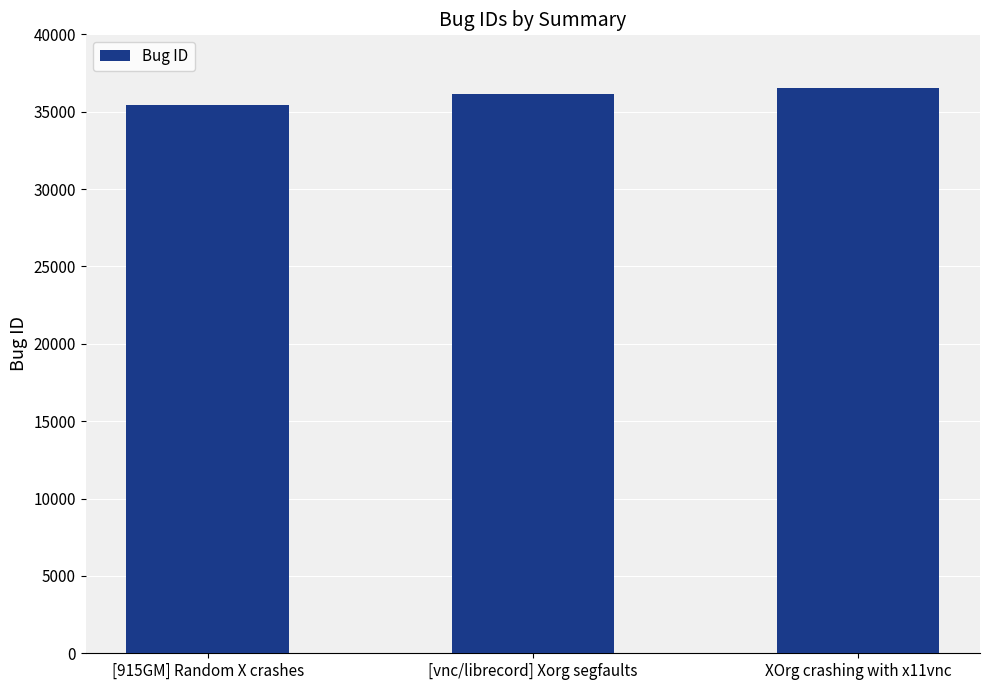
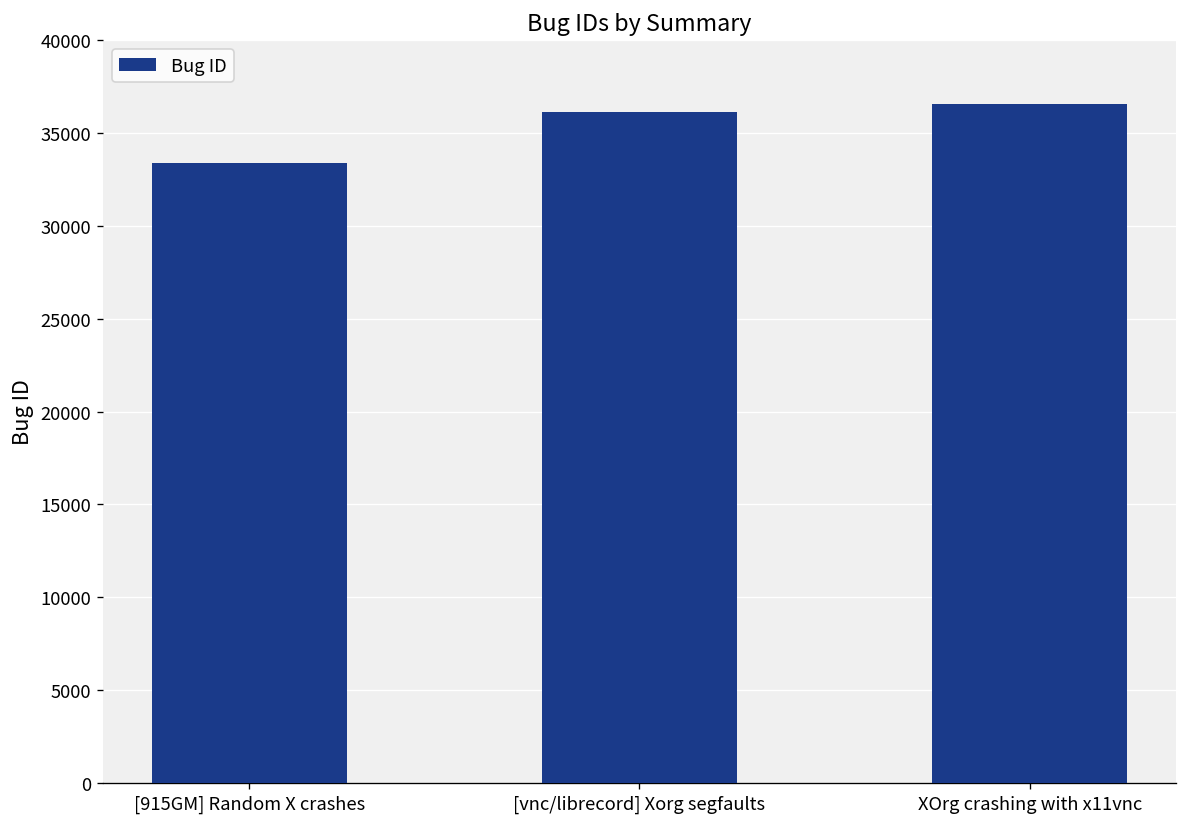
  {
-   "[915GM] Random X crashes": 35400,
+   "[915GM] Random X crashes": 33400,
    "[vnc/librecord] Xorg segfaults": 36200,
    "XOrg crashing with x11vnc": 36500
  }
